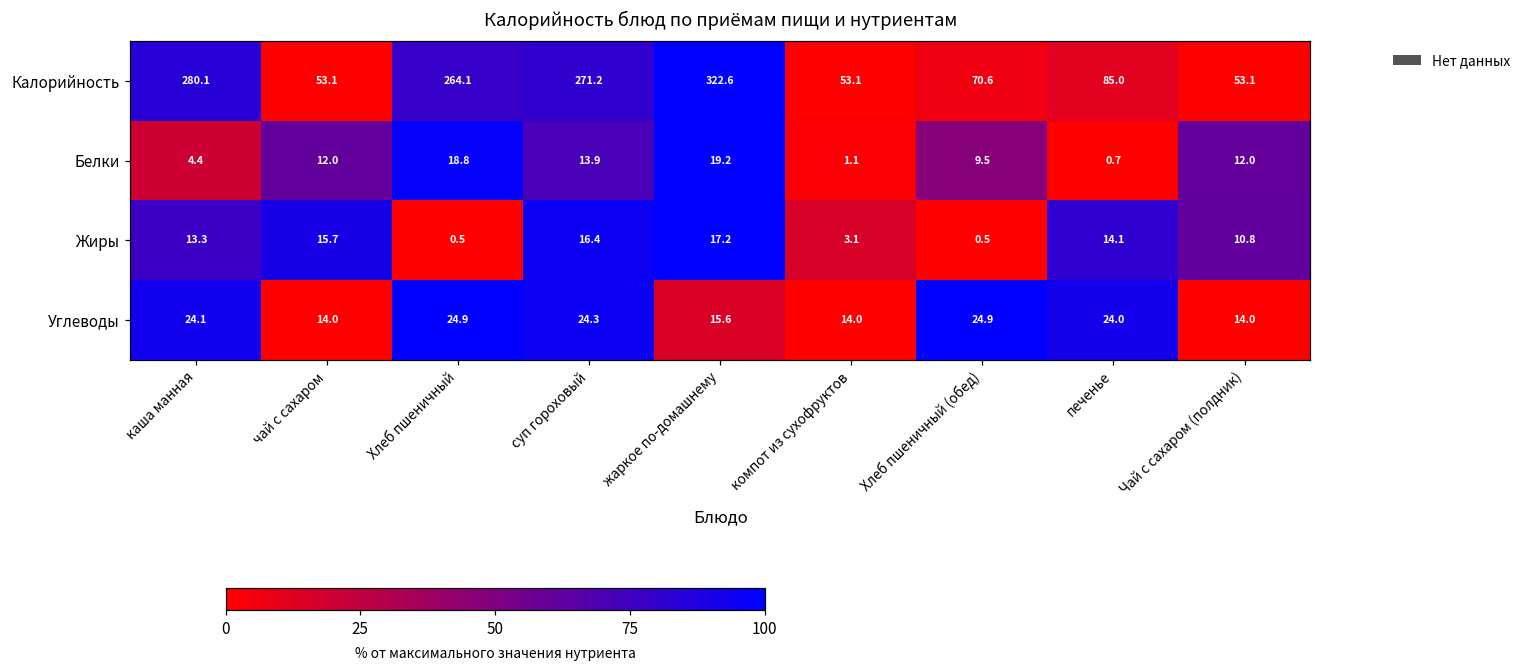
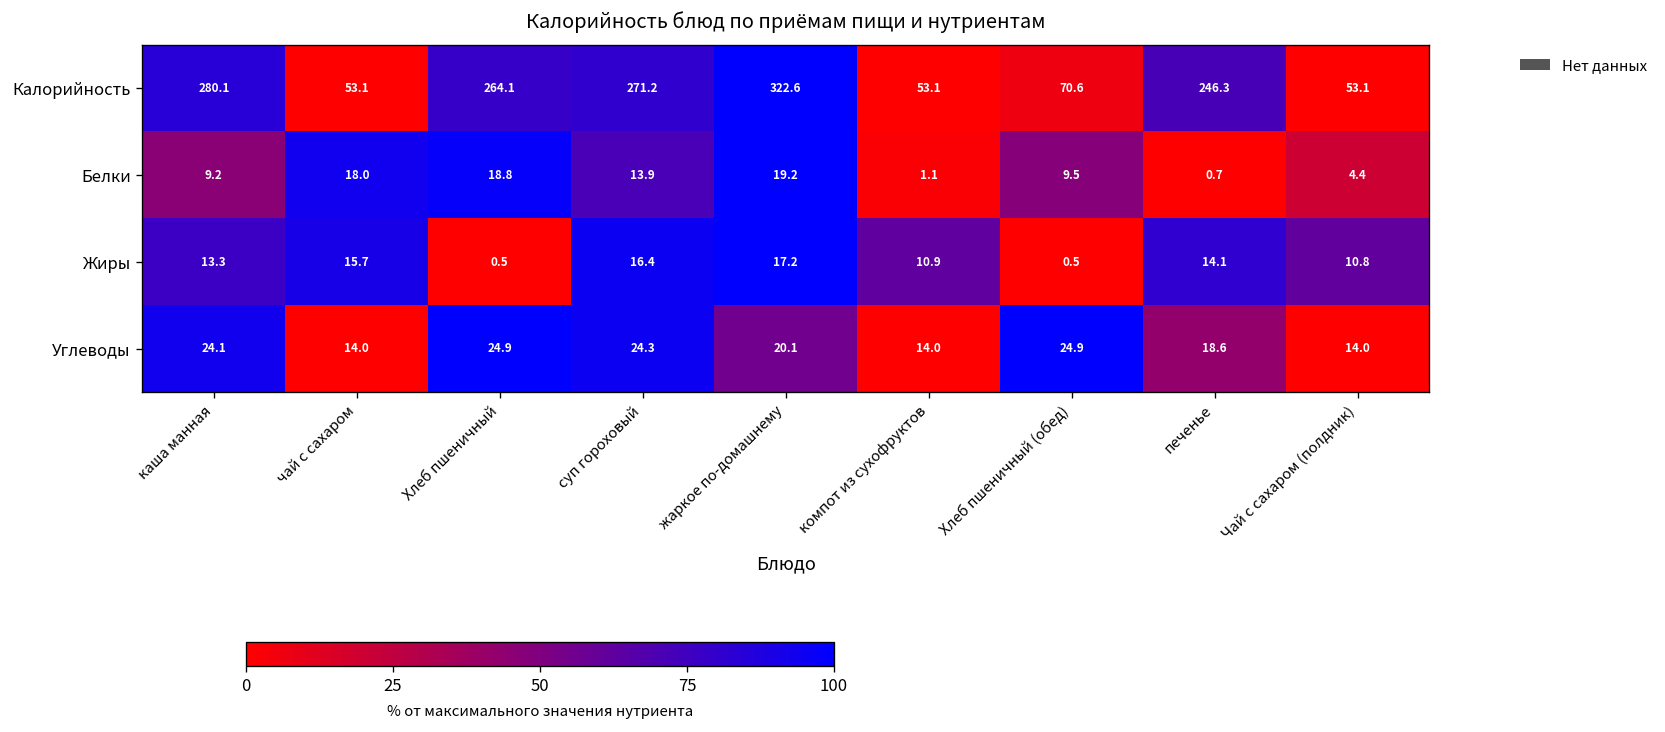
  {
    "Калорийность": {
      "каша манная": 280.1,
      "чай с сахаром": 53.1,
      "Хлеб пшеничный": 264.1,
      "суп гороховый": 271.2,
      "жаркое по-домашнему": 322.6,
      "компот из сухофруктов": 53.1,
      "Хлеб пшеничный (обед)": 70.6,
-     "печенье": 85.0,
+     "печенье": 246.3,
      "Чай с сахаром (полдник)": 53.1
    },
    "Белки": {
-     "каша манная": 4.4,
-     "чай с сахаром": 12.0,
+     "каша манная": 9.2,
+     "чай с сахаром": 18.0,
      "Хлеб пшеничный": 18.8,
      "суп гороховый": 13.9,
      "жаркое по-домашнему": 19.2,
      "компот из сухофруктов": 1.1,
      "Хлеб пшеничный (обед)": 9.5,
      "печенье": 0.7,
-     "Чай с сахаром (полдник)": 12.0
+     "Чай с сахаром (полдник)": 4.4
    },
    "Жиры": {
      "каша манная": 13.3,
      "чай с сахаром": 15.7,
      "Хлеб пшеничный": 0.5,
      "суп гороховый": 16.4,
      "жаркое по-домашнему": 17.2,
-     "компот из сухофруктов": 3.1,
+     "компот из сухофруктов": 10.9,
      "Хлеб пшеничный (обед)": 0.5,
      "печенье": 14.1,
      "Чай с сахаром (полдник)": 10.8
    },
    "Углеводы": {
      "каша манная": 24.1,
      "чай с сахаром": 14.0,
      "Хлеб пшеничный": 24.9,
      "суп гороховый": 24.3,
-     "жаркое по-домашнему": 15.6,
+     "жаркое по-домашнему": 20.1,
      "компот из сухофруктов": 14.0,
      "Хлеб пшеничный (обед)": 24.9,
-     "печенье": 24.0,
+     "печенье": 18.6,
      "Чай с сахаром (полдник)": 14.0
    }
  }
